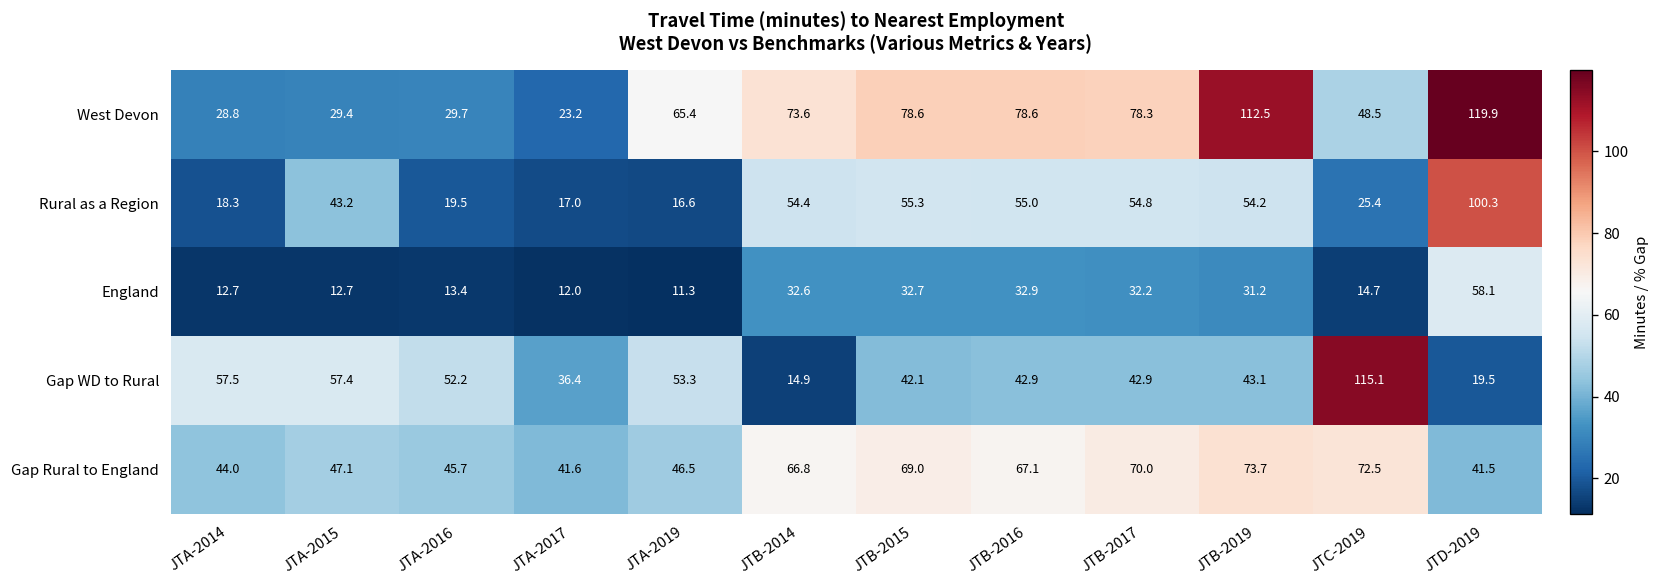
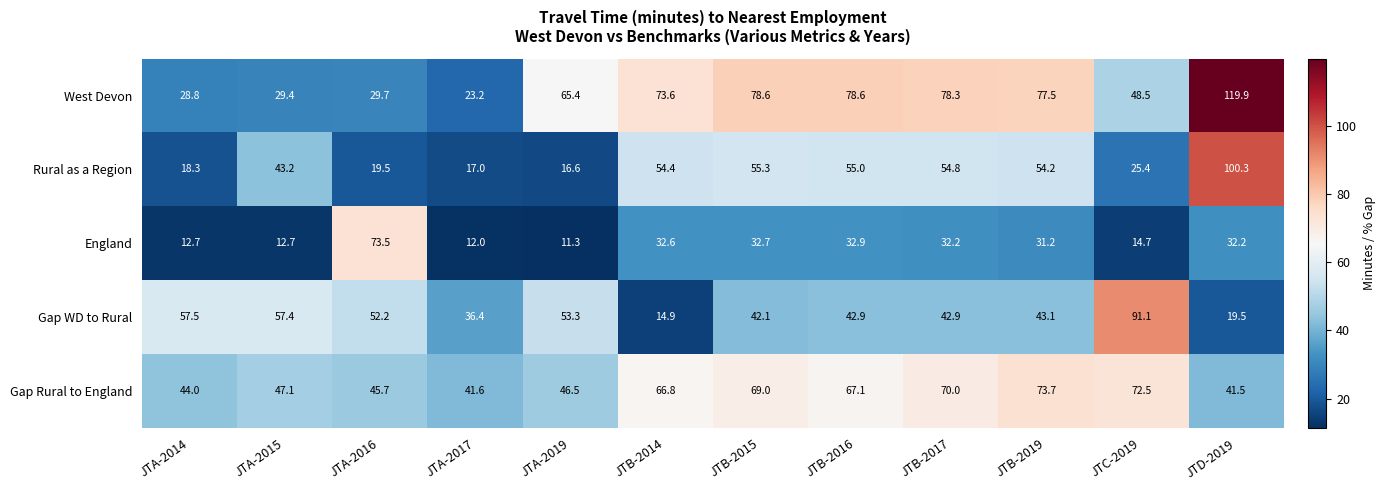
  {
    "West Devon": {
      "JTA-2014": 28.8,
      "JTA-2015": 29.4,
      "JTA-2016": 29.7,
      "JTA-2017": 23.2,
      "JTA-2019": 65.4,
      "JTB-2014": 73.6,
      "JTB-2015": 78.6,
      "JTB-2016": 78.6,
      "JTB-2017": 78.3,
-     "JTB-2019": 112.5,
+     "JTB-2019": 77.5,
      "JTC-2019": 48.5,
      "JTD-2019": 119.9
    },
    "Rural as a Region": {
      "JTA-2014": 18.3,
      "JTA-2015": 43.2,
      "JTA-2016": 19.5,
      "JTA-2017": 17.0,
      "JTA-2019": 16.6,
      "JTB-2014": 54.4,
      "JTB-2015": 55.3,
      "JTB-2016": 55.0,
      "JTB-2017": 54.8,
      "JTB-2019": 54.2,
      "JTC-2019": 25.4,
      "JTD-2019": 100.3
    },
    "England": {
      "JTA-2014": 12.7,
      "JTA-2015": 12.7,
-     "JTA-2016": 13.4,
+     "JTA-2016": 73.5,
      "JTA-2017": 12.0,
      "JTA-2019": 11.3,
      "JTB-2014": 32.6,
      "JTB-2015": 32.7,
      "JTB-2016": 32.9,
      "JTB-2017": 32.2,
      "JTB-2019": 31.2,
      "JTC-2019": 14.7,
-     "JTD-2019": 58.1
+     "JTD-2019": 32.2
    },
    "Gap WD to Rural": {
      "JTA-2014": 57.5,
      "JTA-2015": 57.4,
      "JTA-2016": 52.2,
      "JTA-2017": 36.4,
      "JTA-2019": 53.3,
      "JTB-2014": 14.9,
      "JTB-2015": 42.1,
      "JTB-2016": 42.9,
      "JTB-2017": 42.9,
      "JTB-2019": 43.1,
-     "JTC-2019": 115.1,
+     "JTC-2019": 91.1,
      "JTD-2019": 19.5
    },
    "Gap Rural to England": {
      "JTA-2014": 44.0,
      "JTA-2015": 47.1,
      "JTA-2016": 45.7,
      "JTA-2017": 41.6,
      "JTA-2019": 46.5,
      "JTB-2014": 66.8,
      "JTB-2015": 69.0,
      "JTB-2016": 67.1,
      "JTB-2017": 70.0,
      "JTB-2019": 73.7,
      "JTC-2019": 72.5,
      "JTD-2019": 41.5
    }
  }
